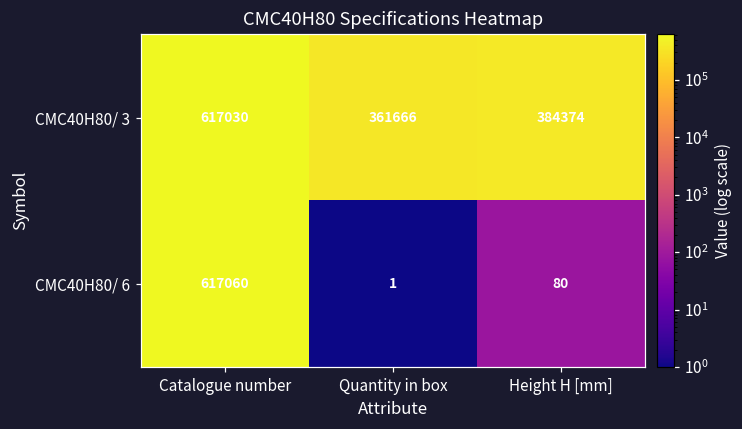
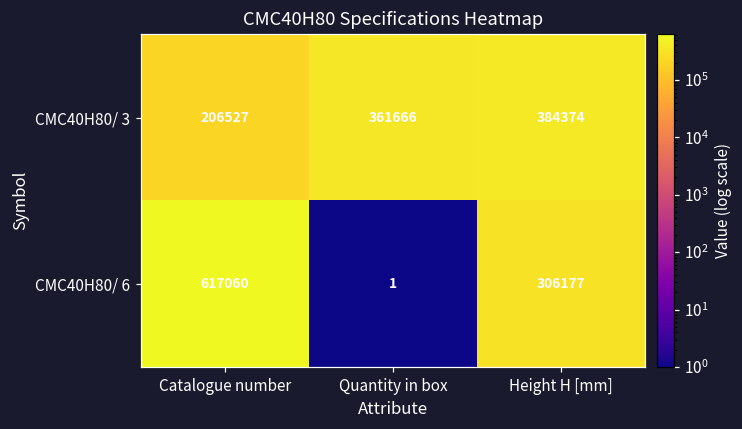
  {
    "CMC40H80/ 3": {
-     "Catalogue number": 617030,
+     "Catalogue number": 206527,
      "Quantity in box": 361666,
      "Height H [mm]": 384374
    },
    "CMC40H80/ 6": {
      "Catalogue number": 617060,
      "Quantity in box": 1,
-     "Height H [mm]": 80
+     "Height H [mm]": 306177
    }
  }
